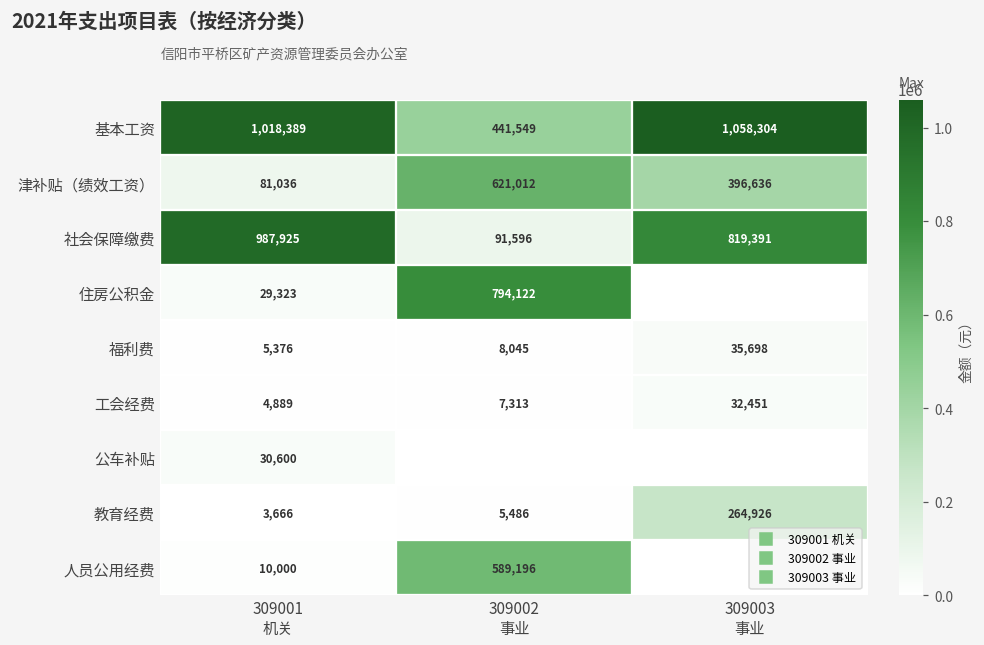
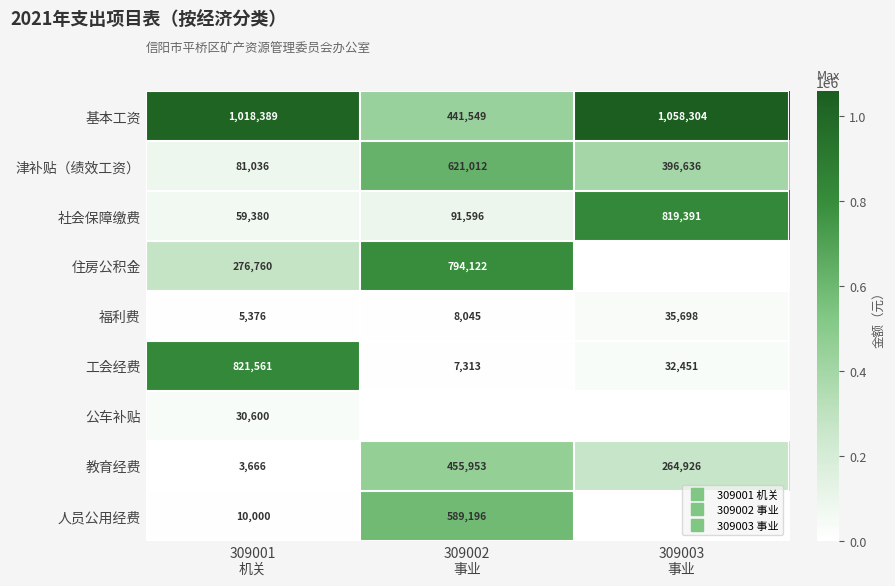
  {
    "基本工资": {
      "309001 机关": "1,018,389",
      "309002 事业": "441,549",
      "309003 事业": "1,058,304"
    },
    "津补贴（绩效工资）": {
      "309001 机关": "81,036",
      "309002 事业": "621,012",
      "309003 事业": "396,636"
    },
    "社会保障缴费": {
-     "309001 机关": "987,925",
+     "309001 机关": "59,380",
      "309002 事业": "91,596",
      "309003 事业": "819,391"
    },
    "住房公积金": {
-     "309001 机关": "29,323",
+     "309001 机关": "276,760",
      "309002 事业": "794,122"
    },
    "福利费": {
      "309001 机关": "5,376",
      "309002 事业": "8,045",
      "309003 事业": "35,698"
    },
    "工会经费": {
-     "309001 机关": "4,889",
+     "309001 机关": "821,561",
      "309002 事业": "7,313",
      "309003 事业": "32,451"
    },
    "公车补贴": {
      "309001 机关": "30,600"
    },
    "教育经费": {
      "309001 机关": "3,666",
-     "309002 事业": "5,486",
+     "309002 事业": "455,953",
      "309003 事业": "264,926"
    },
    "人员公用经费": {
      "309001 机关": "10,000",
      "309002 事业": "589,196"
    }
  }
